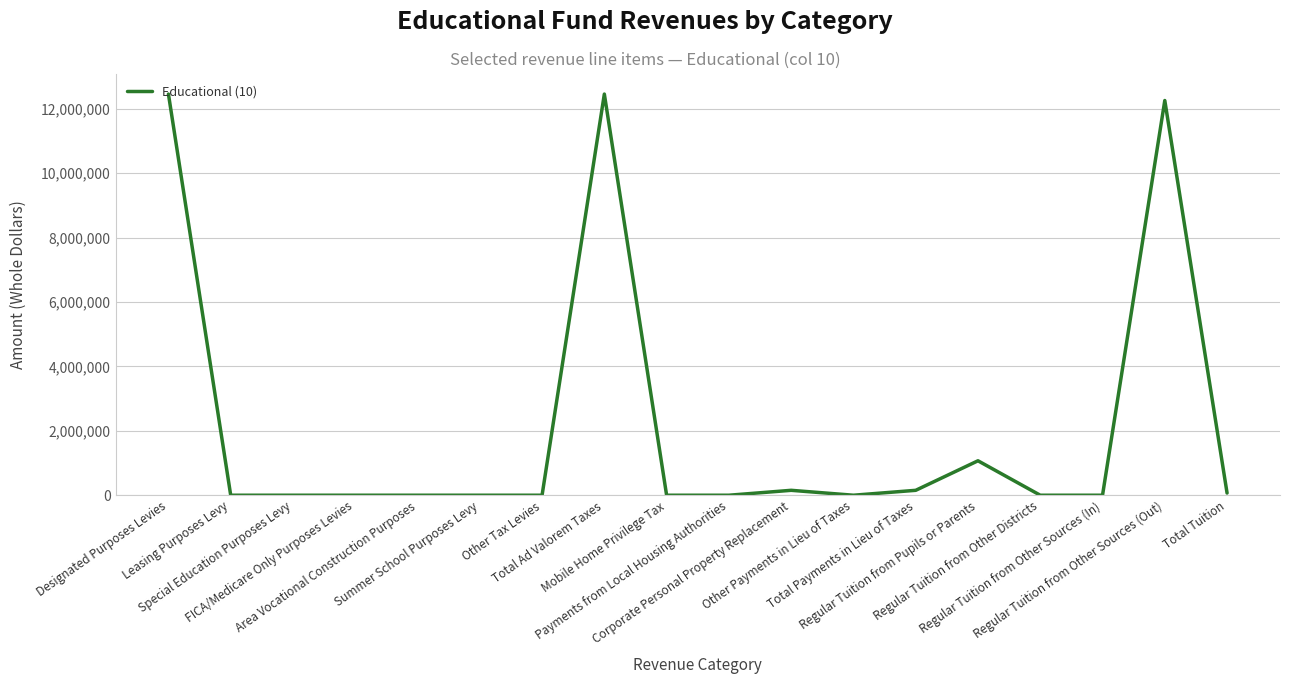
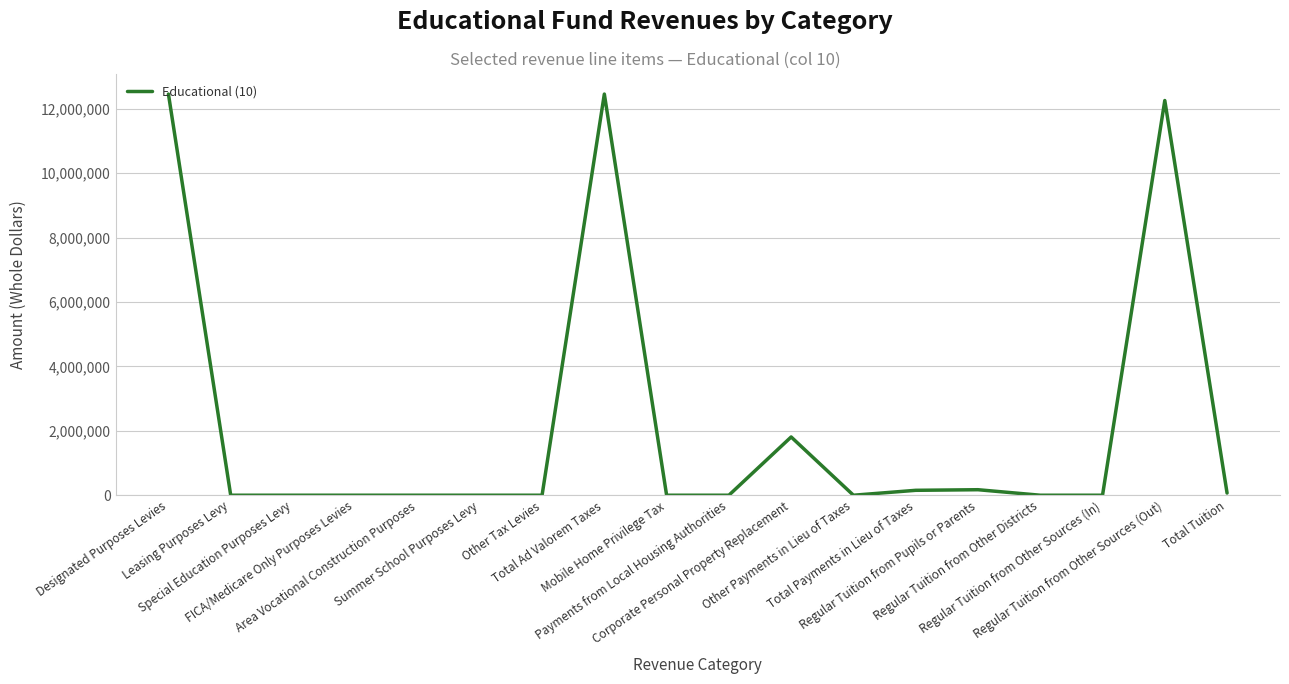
  {
    "Designated Purposes Levies": "12,500,000",
    "Leasing Purposes Levy": "0",
    "Special Education Purposes Levy": "0",
    "FICA/Medicare Only Purposes Levies": "0",
    "Area Vocational Construction Purposes": "0",
    "Summer School Purposes Levy": "0",
    "Other Tax Levies": "0",
    "Total Ad Valorem Taxes": "12,500,000",
    "Mobile Home Privilege Tax": "0",
    "Payments from Local Housing Authorities": "0",
-   "Corporate Personal Property Replacement": "200,000",
+   "Corporate Personal Property Replacement": "1,800,000",
    "Other Payments in Lieu of Taxes": "0",
    "Total Payments in Lieu of Taxes": "200,000",
-   "Regular Tuition from Pupils or Parents": "1,100,000",
+   "Regular Tuition from Pupils or Parents": "200,000",
    "Regular Tuition from Other Districts": "0",
    "Regular Tuition from Other Sources (In)": "0",
    "Regular Tuition from Other Sources (Out)": "12,300,000",
    "Total Tuition": "100,000"
  }
